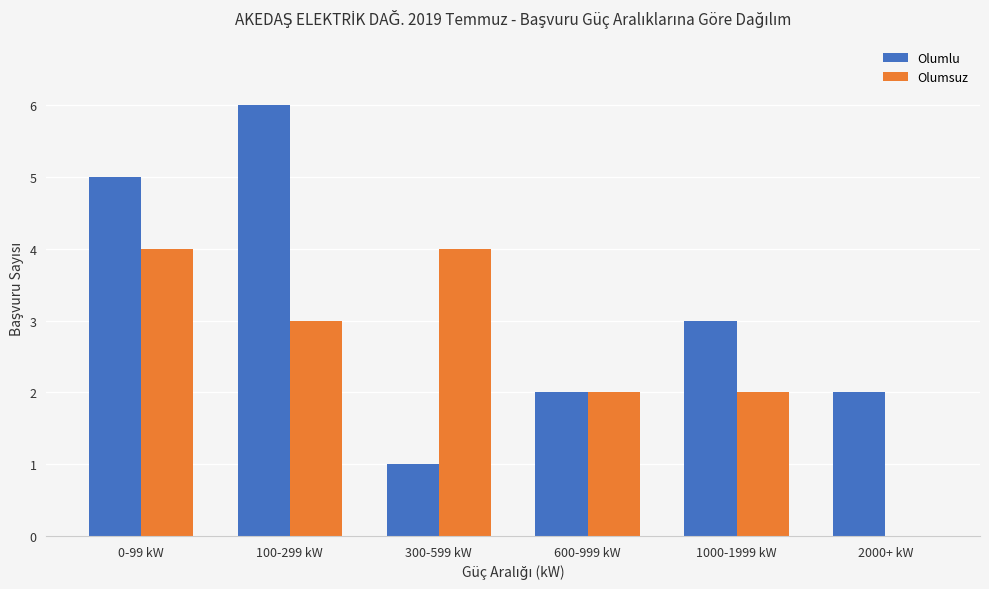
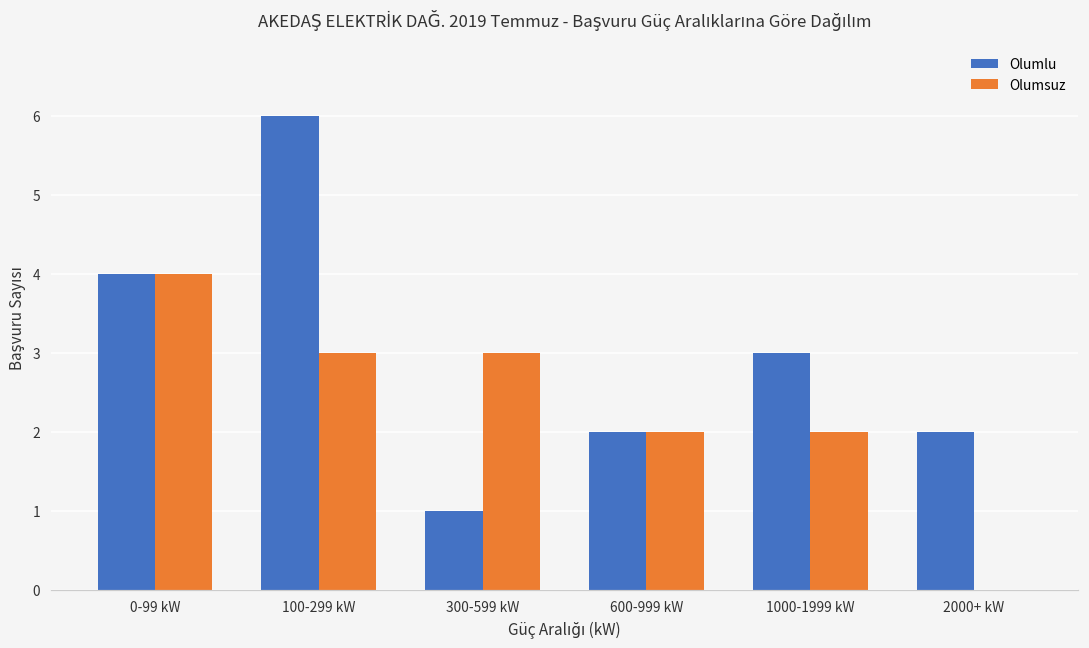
  {
    "Olumlu": {
-     "0-99 kW": 5,
+     "0-99 kW": 4,
      "100-299 kW": 6,
      "300-599 kW": 1,
      "600-999 kW": 2,
      "1000-1999 kW": 3,
      "2000+ kW": 2
    },
    "Olumsuz": {
      "0-99 kW": 4,
      "100-299 kW": 3,
-     "300-599 kW": 4,
+     "300-599 kW": 3,
      "600-999 kW": 2,
      "1000-1999 kW": 2,
      "2000+ kW": 0
    }
  }
